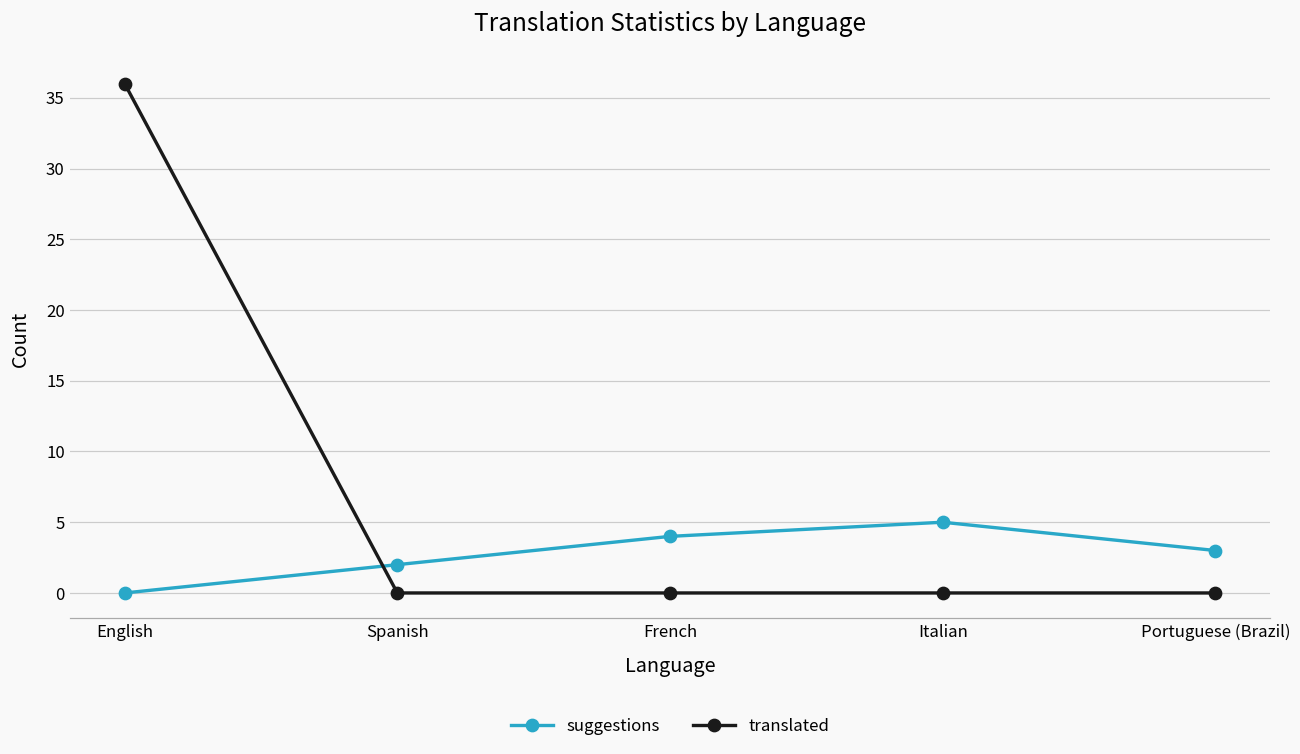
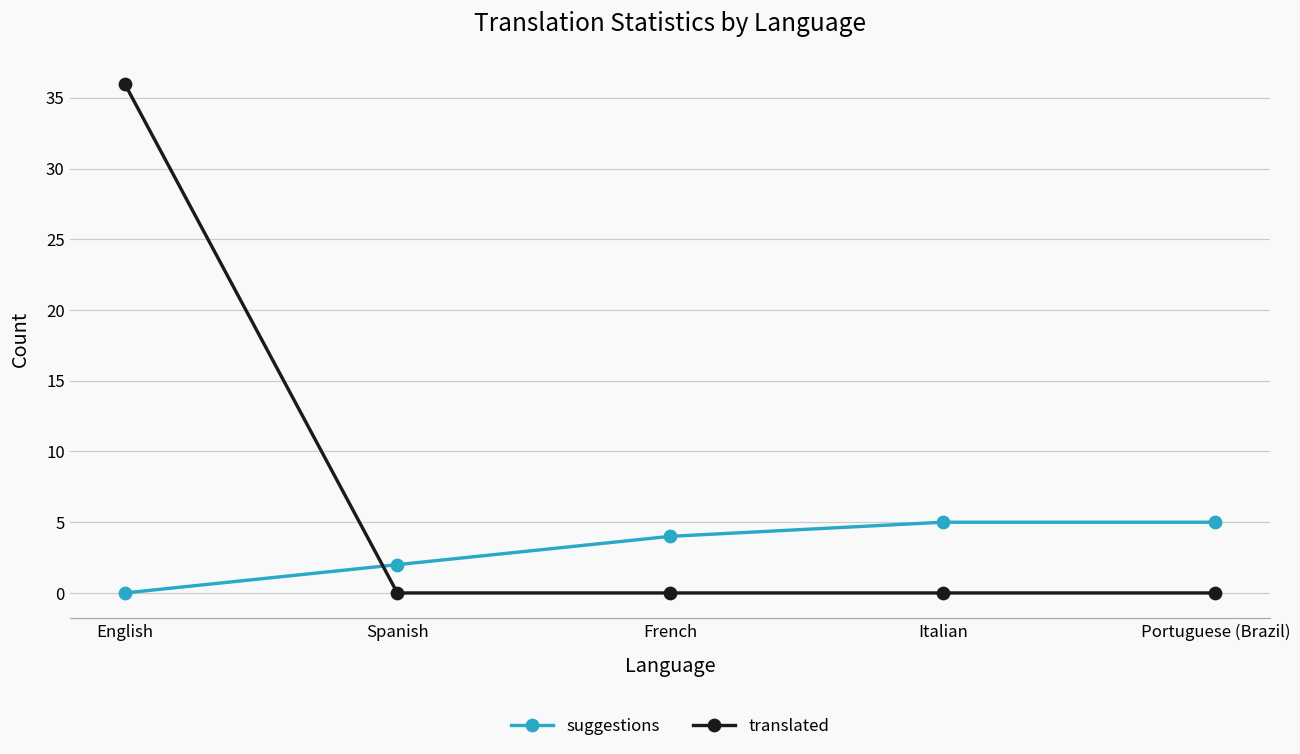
  {
    "suggestions": {
      "English": 0,
      "Spanish": 2,
      "French": 4,
      "Italian": 5,
-     "Portuguese (Brazil)": 3
+     "Portuguese (Brazil)": 5
    },
    "translated": {
      "English": 36,
      "Spanish": 0,
      "French": 0,
      "Italian": 0,
      "Portuguese (Brazil)": 0
    }
  }
